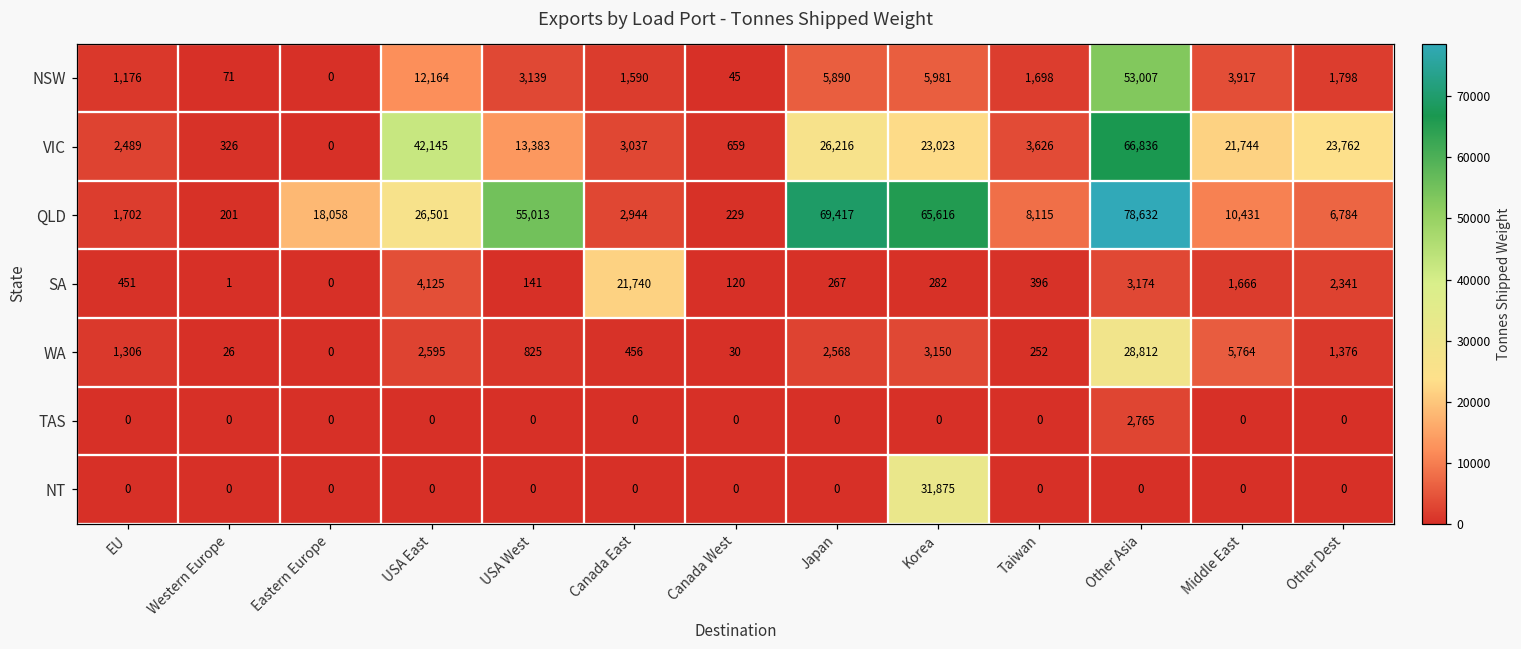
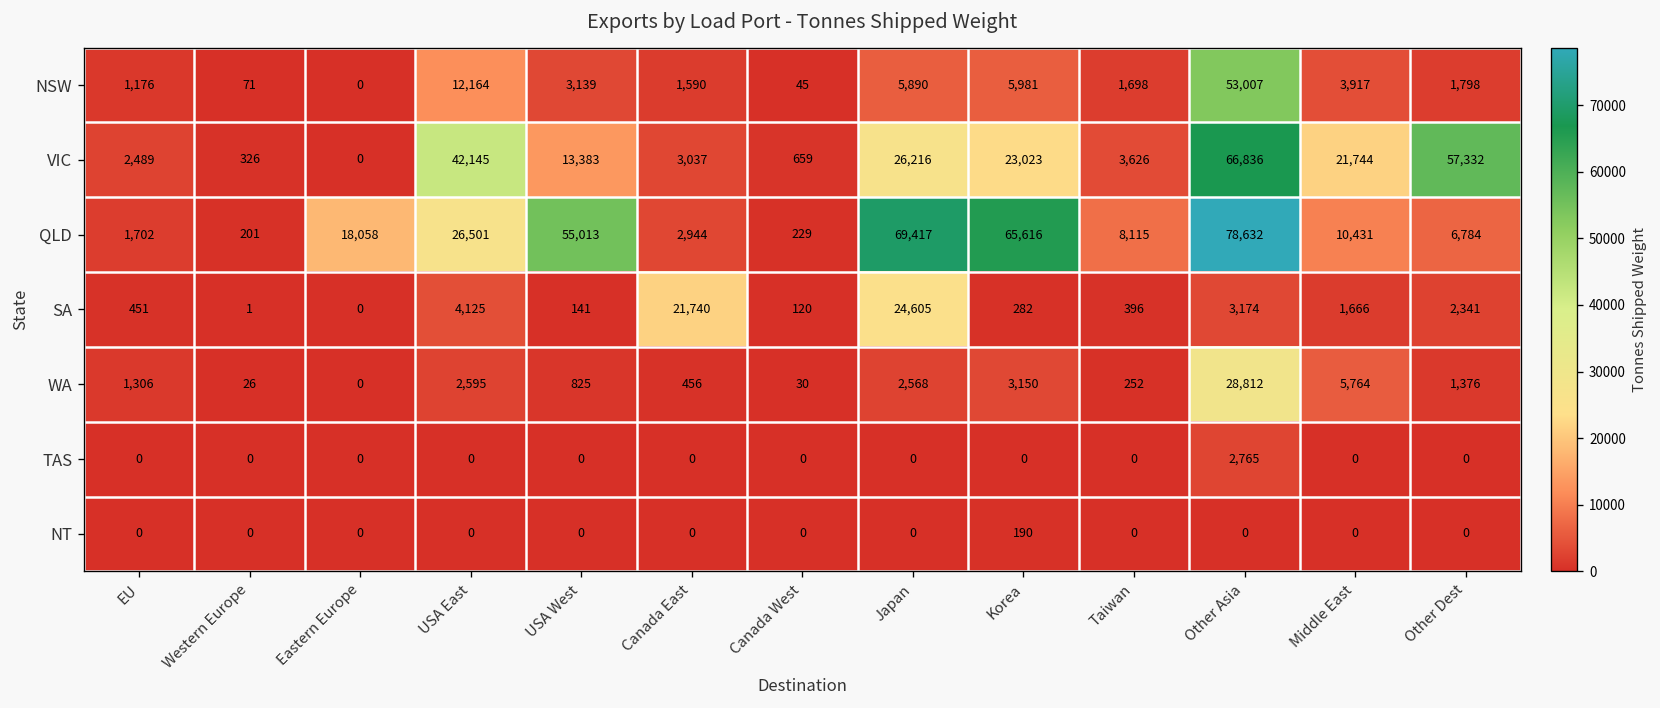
  {
    "NSW": {
      "EU": "1,176",
      "Western Europe": "71",
      "Eastern Europe": "0",
      "USA East": "12,164",
      "USA West": "3,139",
      "Canada East": "1,590",
      "Canada West": "45",
      "Japan": "5,890",
      "Korea": "5,981",
      "Taiwan": "1,698",
      "Other Asia": "53,007",
      "Middle East": "3,917",
      "Other Dest": "1,798"
    },
    "VIC": {
      "EU": "2,489",
      "Western Europe": "326",
      "Eastern Europe": "0",
      "USA East": "42,145",
      "USA West": "13,383",
      "Canada East": "3,037",
      "Canada West": "659",
      "Japan": "26,216",
      "Korea": "23,023",
      "Taiwan": "3,626",
      "Other Asia": "66,836",
      "Middle East": "21,744",
-     "Other Dest": "23,762"
+     "Other Dest": "57,332"
    },
    "QLD": {
      "EU": "1,702",
      "Western Europe": "201",
      "Eastern Europe": "18,058",
      "USA East": "26,501",
      "USA West": "55,013",
      "Canada East": "2,944",
      "Canada West": "229",
      "Japan": "69,417",
      "Korea": "65,616",
      "Taiwan": "8,115",
      "Other Asia": "78,632",
      "Middle East": "10,431",
      "Other Dest": "6,784"
    },
    "SA": {
      "EU": "451",
      "Western Europe": "1",
      "Eastern Europe": "0",
      "USA East": "4,125",
      "USA West": "141",
      "Canada East": "21,740",
      "Canada West": "120",
-     "Japan": "267",
+     "Japan": "24,605",
      "Korea": "282",
      "Taiwan": "396",
      "Other Asia": "3,174",
      "Middle East": "1,666",
      "Other Dest": "2,341"
    },
    "WA": {
      "EU": "1,306",
      "Western Europe": "26",
      "Eastern Europe": "0",
      "USA East": "2,595",
      "USA West": "825",
      "Canada East": "456",
      "Canada West": "30",
      "Japan": "2,568",
      "Korea": "3,150",
      "Taiwan": "252",
      "Other Asia": "28,812",
      "Middle East": "5,764",
      "Other Dest": "1,376"
    },
    "TAS": {
      "EU": "0",
      "Western Europe": "0",
      "Eastern Europe": "0",
      "USA East": "0",
      "USA West": "0",
      "Canada East": "0",
      "Canada West": "0",
      "Japan": "0",
      "Korea": "0",
      "Taiwan": "0",
      "Other Asia": "2,765",
      "Middle East": "0",
      "Other Dest": "0"
    },
    "NT": {
      "EU": "0",
      "Western Europe": "0",
      "Eastern Europe": "0",
      "USA East": "0",
      "USA West": "0",
      "Canada East": "0",
      "Canada West": "0",
      "Japan": "0",
-     "Korea": "31,875",
+     "Korea": "190",
      "Taiwan": "0",
      "Other Asia": "0",
      "Middle East": "0",
      "Other Dest": "0"
    }
  }
